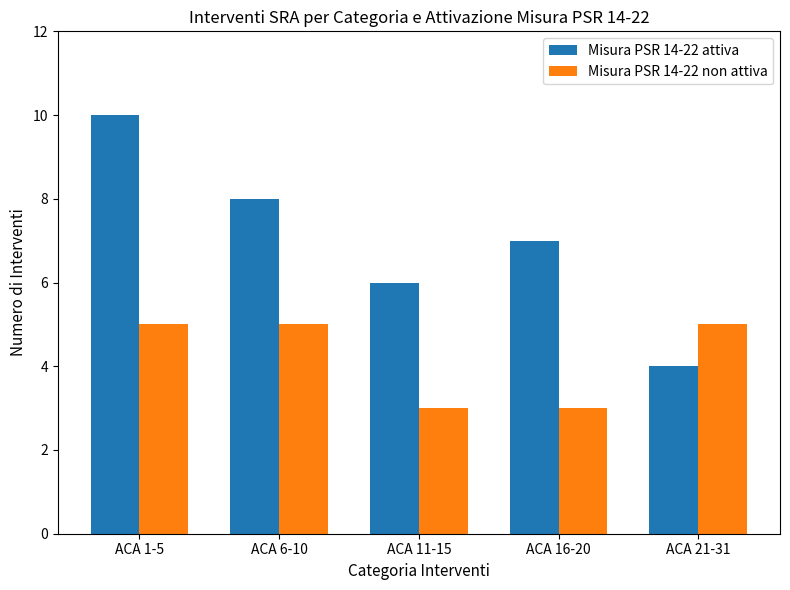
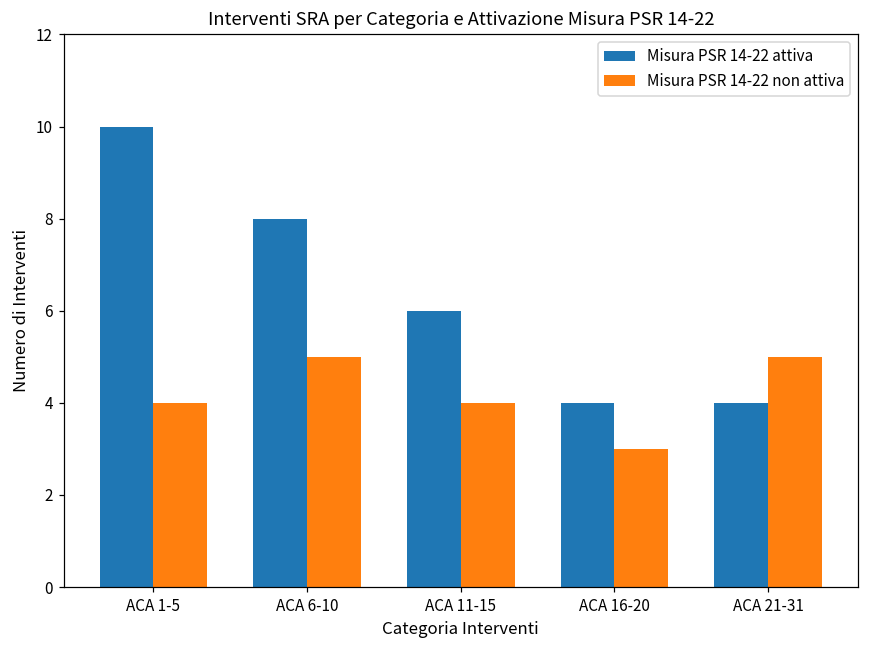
  {
    "Misura PSR 14-22 attiva": {
      "ACA 1-5": 10,
      "ACA 6-10": 8,
      "ACA 11-15": 6,
-     "ACA 16-20": 7,
+     "ACA 16-20": 4,
      "ACA 21-31": 4
    },
    "Misura PSR 14-22 non attiva": {
-     "ACA 1-5": 5,
+     "ACA 1-5": 4,
      "ACA 6-10": 5,
-     "ACA 11-15": 3,
+     "ACA 11-15": 4,
      "ACA 16-20": 3,
      "ACA 21-31": 5
    }
  }
